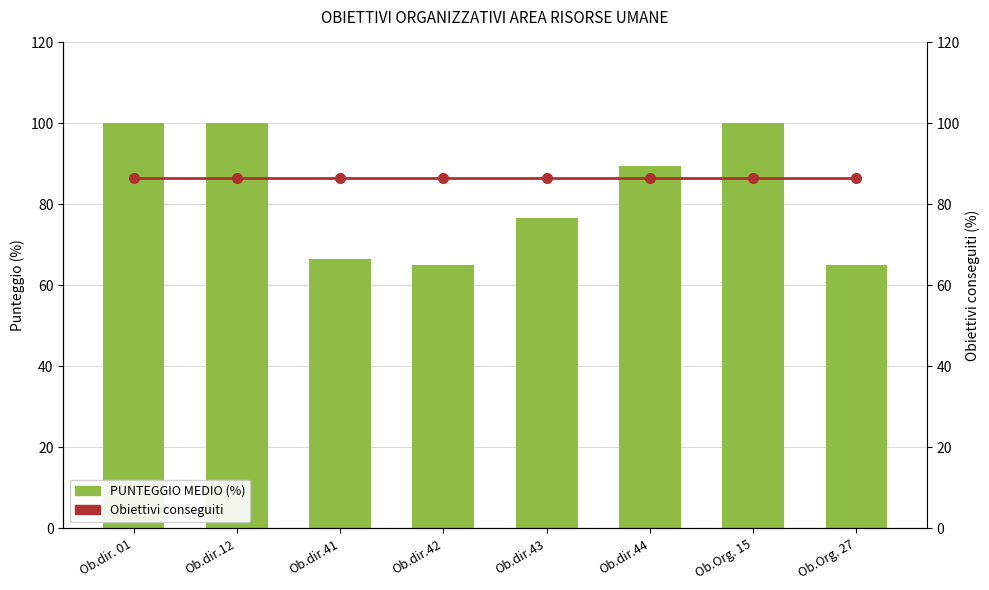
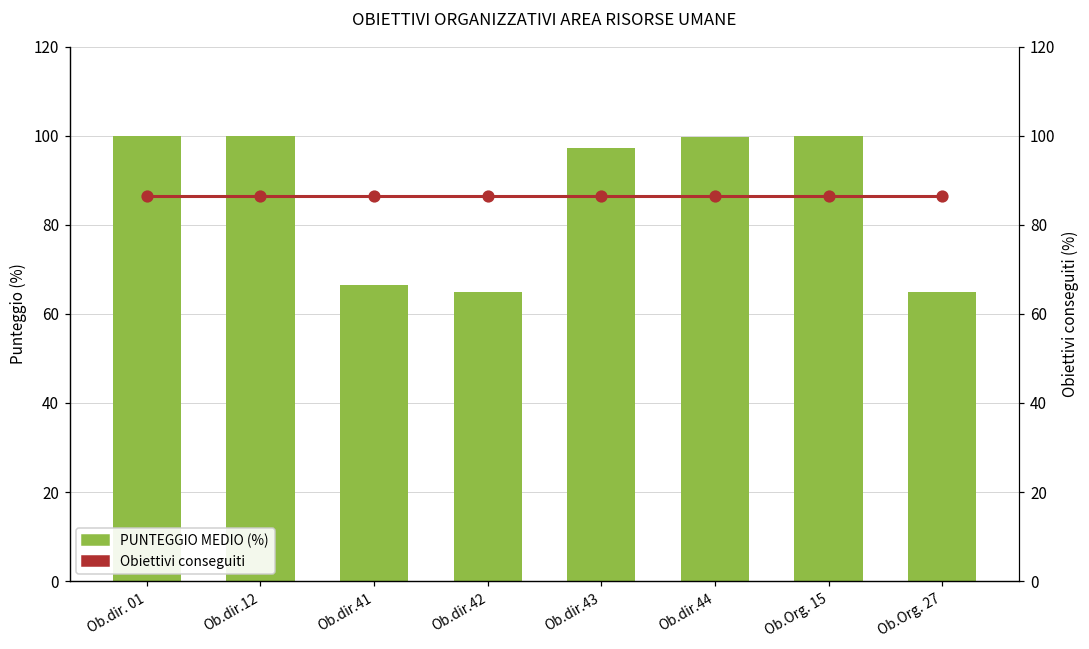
  {
    "PUNTEGGIO MEDIO (%)": {
      "Ob.dir. 01": 100,
      "Ob.dir.12": 100,
      "Ob.dir.41": 67,
      "Ob.dir.42": 65,
-     "Ob.dir.43": 77,
-     "Ob.dir.44": 89,
+     "Ob.dir.43": 97,
+     "Ob.dir.44": 100,
      "Ob.Org. 15": 100,
      "Ob.Org. 27": 65
    },
    "Obiettivi conseguiti": {
      "Ob.dir. 01": 87,
      "Ob.dir.12": 87,
      "Ob.dir.41": 87,
      "Ob.dir.42": 87,
      "Ob.dir.43": 87,
      "Ob.dir.44": 87,
      "Ob.Org. 15": 87,
      "Ob.Org. 27": 87
    }
  }
